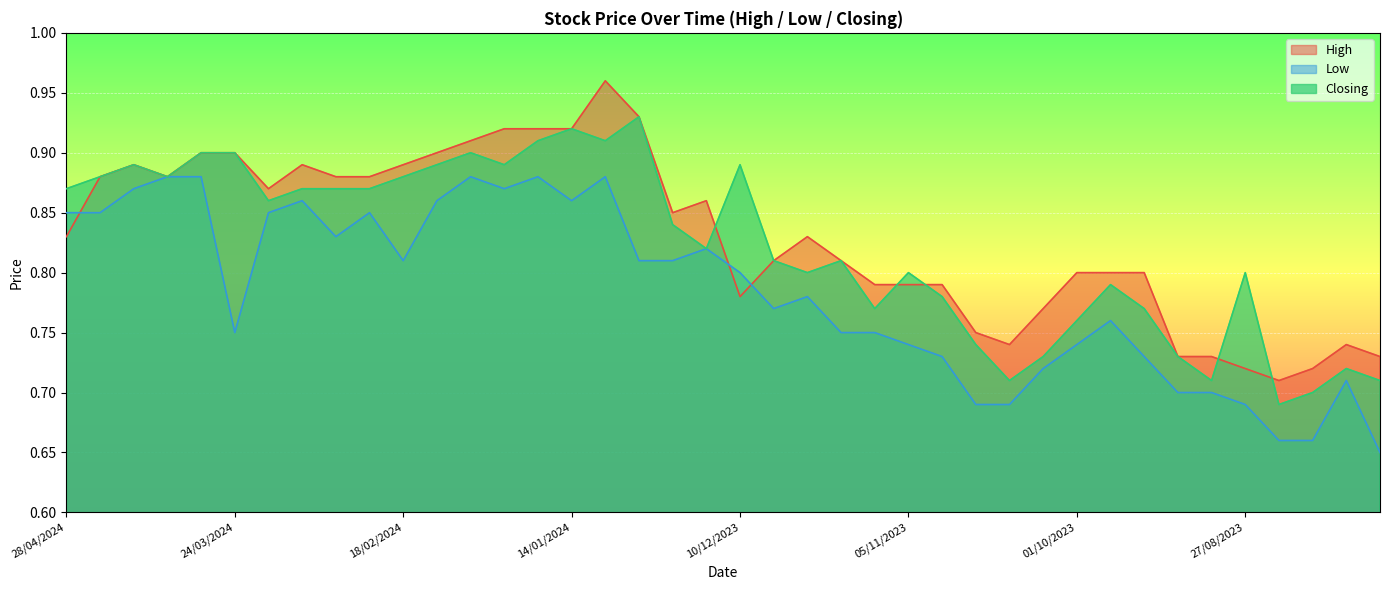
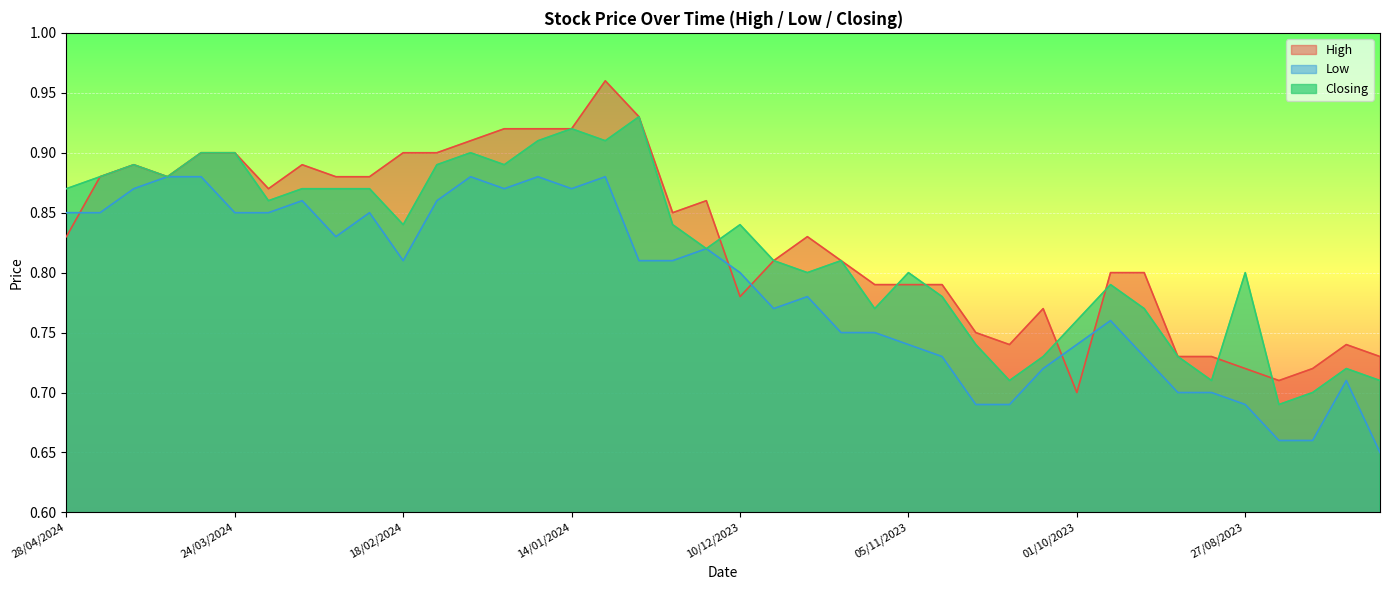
  {
    "High": {
      "28/04/2024": 0.83,
-     "18/02/2024": 0.89,
+     "18/02/2024": 0.90,
      "10/12/2023": 0.78,
      "05/11/2023": 0.79,
-     "01/10/2023": 0.8,
+     "01/10/2023": 0.7,
      "27/08/2023": 0.72
    },
    "Low": {
      "28/04/2024": 0.85,
-     "24/03/2024": 0.75,
+     "24/03/2024": 0.85,
      "18/02/2024": 0.81,
-     "14/01/2024": 0.86,
+     "14/01/2024": 0.87,
      "10/12/2023": 0.80,
      "05/11/2023": 0.74,
      "01/10/2023": 0.74,
      "27/08/2023": 0.69
    },
    "Closing": {
      "28/04/2024": 0.87,
-     "18/02/2024": 0.88,
-     "10/12/2023": 0.89,
+     "18/02/2024": 0.84,
+     "10/12/2023": 0.84,
      "05/11/2023": 0.80,
      "01/10/2023": 0.76,
      "27/08/2023": 0.80
    }
  }
